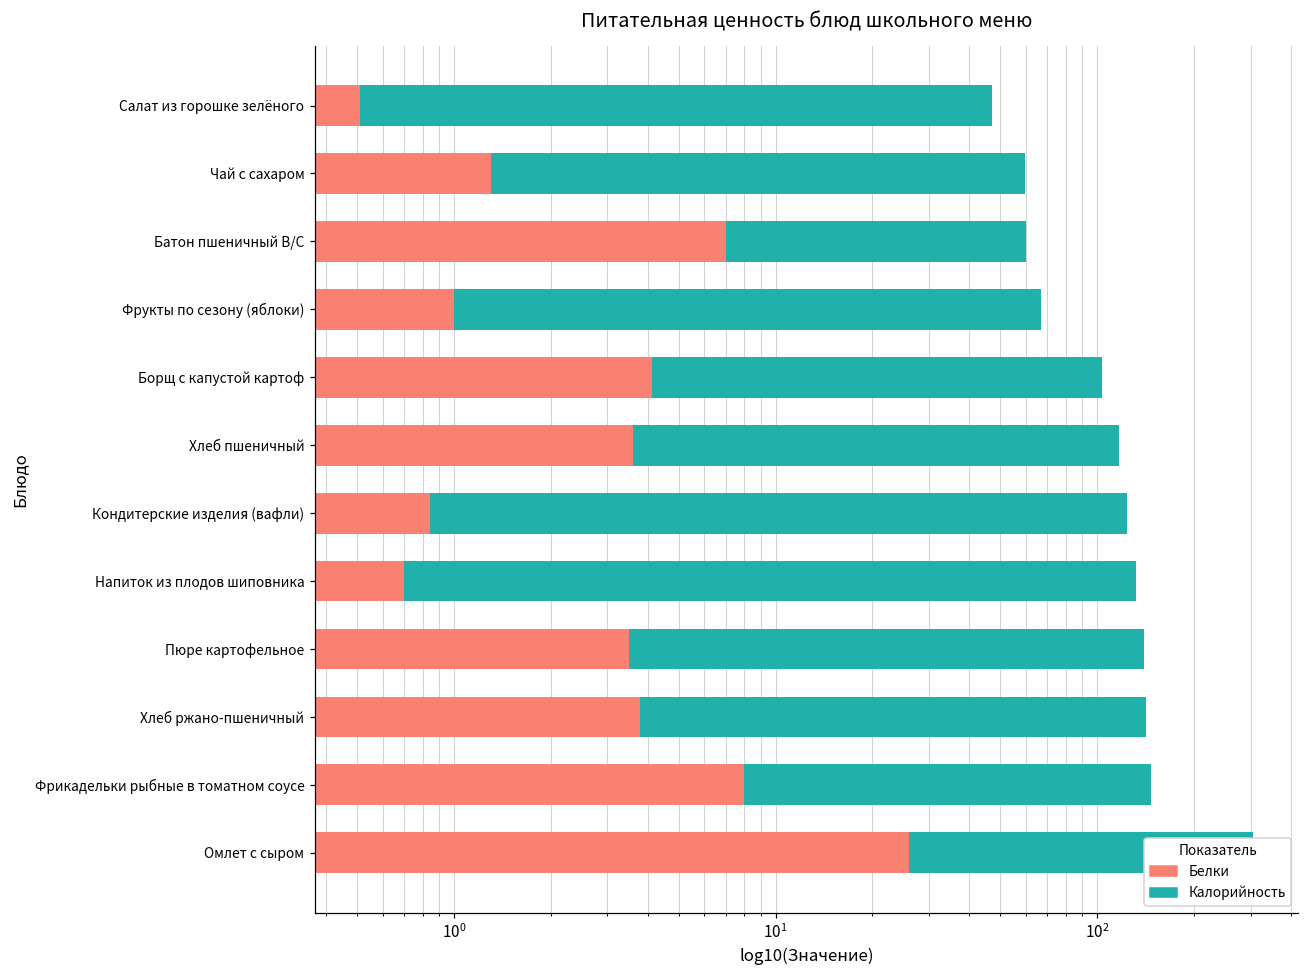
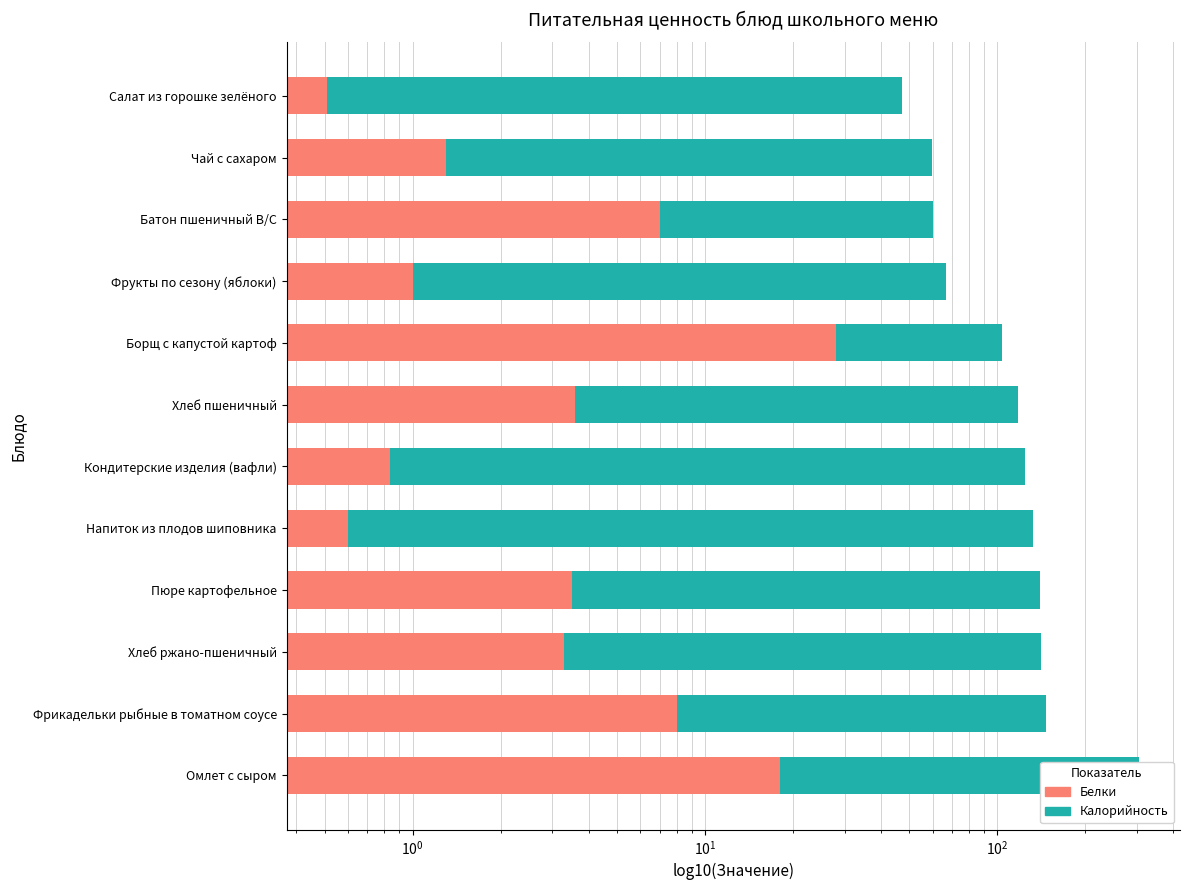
  {
    "Калорийность": {
      "Салат из горошке зелёного": 47,
      "Чай с сахаром": 60,
      "Батон пшеничный В/С": 60,
      "Фрукты по сезону (яблоки)": 67,
      "Борщ с капустой картоф": 103,
      "Хлеб пшеничный": 117,
      "Кондитерские изделия (вафли)": 124,
      "Напиток из плодов шиповника": 130,
      "Пюре картофельное": 140,
      "Хлеб ржано-пшеничный": 140,
      "Фрикадельки рыбные в томатном соусе": 150
    },
    "Белки": {
-     "Борщ с капустой картоф": 4.1,
-     "Напиток из плодов шиповника": 0.7,
-     "Хлеб ржано-пшеничный": 3.8,
-     "Омлет с сыром": 26
+     "Борщ с капустой картоф": 28,
+     "Напиток из плодов шиповника": 0.6,
+     "Хлеб ржано-пшеничный": 3.3,
+     "Омлет с сыром": 18
    }
  }
